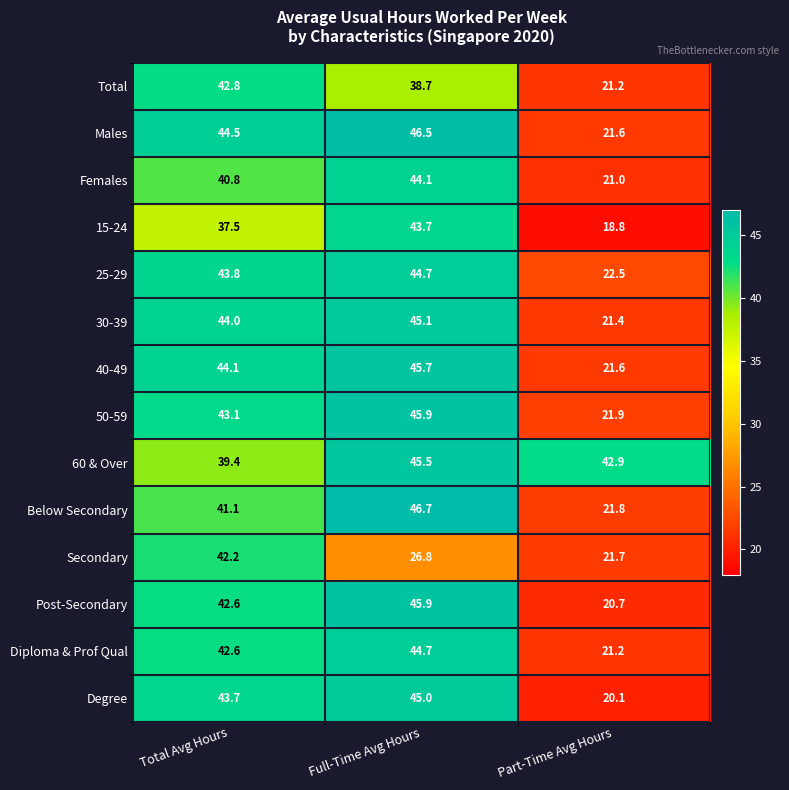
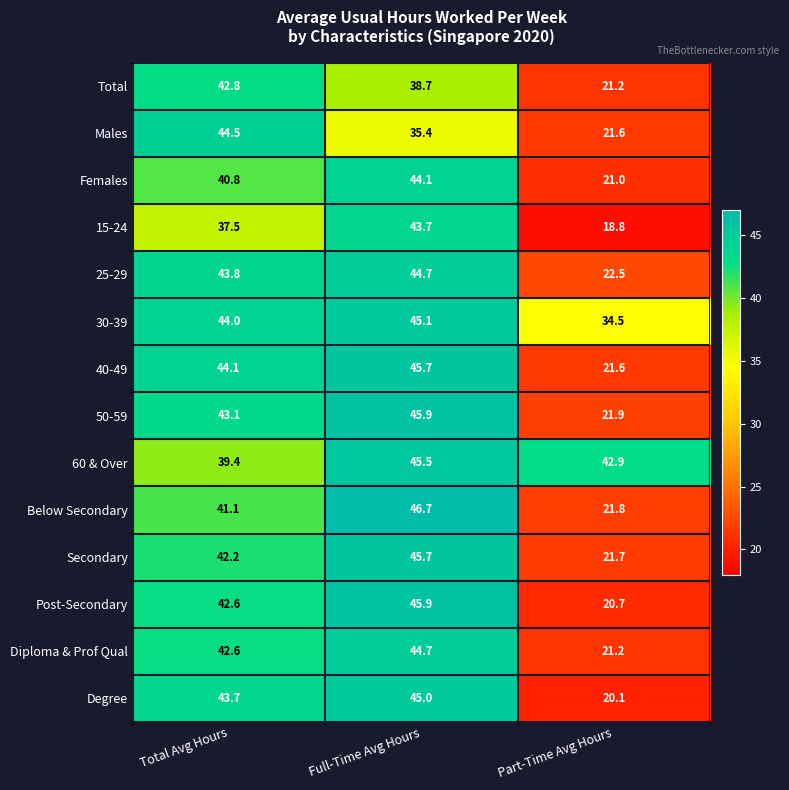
  {
    "Total": {
      "Total Avg Hours": 42.8,
      "Full-Time Avg Hours": 38.7,
      "Part-Time Avg Hours": 21.2
    },
    "Males": {
      "Total Avg Hours": 44.5,
-     "Full-Time Avg Hours": 46.5,
+     "Full-Time Avg Hours": 35.4,
      "Part-Time Avg Hours": 21.6
    },
    "Females": {
      "Total Avg Hours": 40.8,
      "Full-Time Avg Hours": 44.1,
      "Part-Time Avg Hours": 21.0
    },
    "15-24": {
      "Total Avg Hours": 37.5,
      "Full-Time Avg Hours": 43.7,
      "Part-Time Avg Hours": 18.8
    },
    "25-29": {
      "Total Avg Hours": 43.8,
      "Full-Time Avg Hours": 44.7,
      "Part-Time Avg Hours": 22.5
    },
    "30-39": {
      "Total Avg Hours": 44.0,
      "Full-Time Avg Hours": 45.1,
-     "Part-Time Avg Hours": 21.4
+     "Part-Time Avg Hours": 34.5
    },
    "40-49": {
      "Total Avg Hours": 44.1,
      "Full-Time Avg Hours": 45.7,
      "Part-Time Avg Hours": 21.6
    },
    "50-59": {
      "Total Avg Hours": 43.1,
      "Full-Time Avg Hours": 45.9,
      "Part-Time Avg Hours": 21.9
    },
    "60 & Over": {
      "Total Avg Hours": 39.4,
      "Full-Time Avg Hours": 45.5,
      "Part-Time Avg Hours": 42.9
    },
    "Below Secondary": {
      "Total Avg Hours": 41.1,
      "Full-Time Avg Hours": 46.7,
      "Part-Time Avg Hours": 21.8
    },
    "Secondary": {
      "Total Avg Hours": 42.2,
-     "Full-Time Avg Hours": 26.8,
+     "Full-Time Avg Hours": 45.7,
      "Part-Time Avg Hours": 21.7
    },
    "Post-Secondary": {
      "Total Avg Hours": 42.6,
      "Full-Time Avg Hours": 45.9,
      "Part-Time Avg Hours": 20.7
    },
    "Diploma & Prof Qual": {
      "Total Avg Hours": 42.6,
      "Full-Time Avg Hours": 44.7,
      "Part-Time Avg Hours": 21.2
    },
    "Degree": {
      "Total Avg Hours": 43.7,
      "Full-Time Avg Hours": 45.0,
      "Part-Time Avg Hours": 20.1
    }
  }
